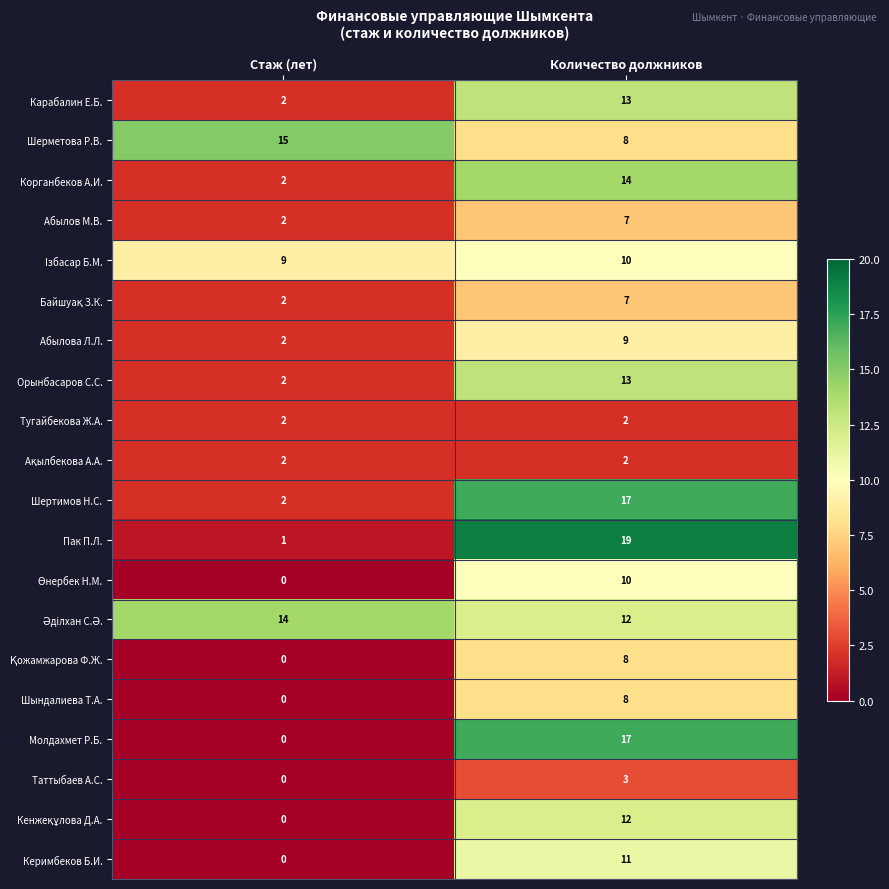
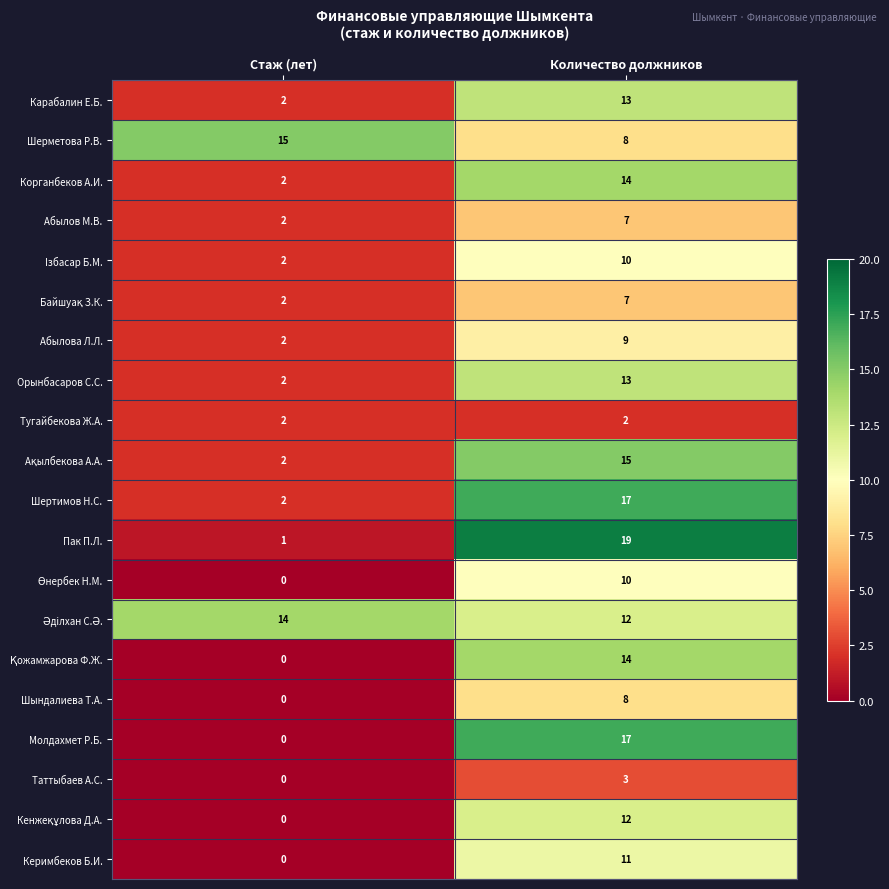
  {
    "Карабалин Е.Б.": {
      "Стаж (лет)": 2,
      "Количество должников": 13
    },
    "Шерметова Р.В.": {
      "Стаж (лет)": 15,
      "Количество должников": 8
    },
    "Корганбеков А.И.": {
      "Стаж (лет)": 2,
      "Количество должников": 14
    },
    "Абылов М.В.": {
      "Стаж (лет)": 2,
      "Количество должников": 7
    },
    "Ізбасар Б.М.": {
-     "Стаж (лет)": 9,
+     "Стаж (лет)": 2,
      "Количество должников": 10
    },
    "Байшуақ З.К.": {
      "Стаж (лет)": 2,
      "Количество должников": 7
    },
    "Абылова Л.Л.": {
      "Стаж (лет)": 2,
      "Количество должников": 9
    },
    "Орынбасаров С.С.": {
      "Стаж (лет)": 2,
      "Количество должников": 13
    },
    "Тугайбекова Ж.А.": {
      "Стаж (лет)": 2,
      "Количество должников": 2
    },
    "Ақылбекова А.А.": {
      "Стаж (лет)": 2,
-     "Количество должников": 2
+     "Количество должников": 15
    },
    "Шертимов Н.С.": {
      "Стаж (лет)": 2,
      "Количество должников": 17
    },
    "Пак П.Л.": {
      "Стаж (лет)": 1,
      "Количество должников": 19
    },
    "Өнербек Н.М.": {
      "Стаж (лет)": 0,
      "Количество должников": 10
    },
    "Әділхан С.Ә.": {
      "Стаж (лет)": 14,
      "Количество должников": 12
    },
    "Қожамжарова Ф.Ж.": {
      "Стаж (лет)": 0,
-     "Количество должников": 8
+     "Количество должников": 14
    },
    "Шындалиева Т.А.": {
      "Стаж (лет)": 0,
      "Количество должников": 8
    },
    "Молдахмет Р.Б.": {
      "Стаж (лет)": 0,
      "Количество должников": 17
    },
    "Таттыбаев А.С.": {
      "Стаж (лет)": 0,
      "Количество должников": 3
    },
    "Кенжеқұлова Д.А.": {
      "Стаж (лет)": 0,
      "Количество должников": 12
    },
    "Керимбеков Б.И.": {
      "Стаж (лет)": 0,
      "Количество должников": 11
    }
  }
